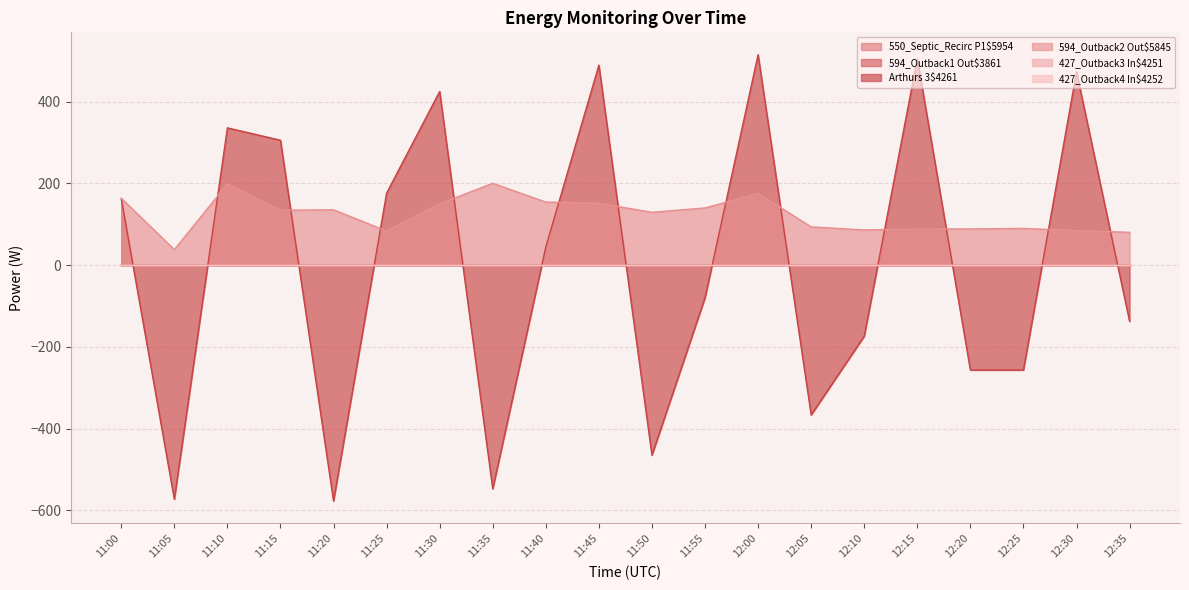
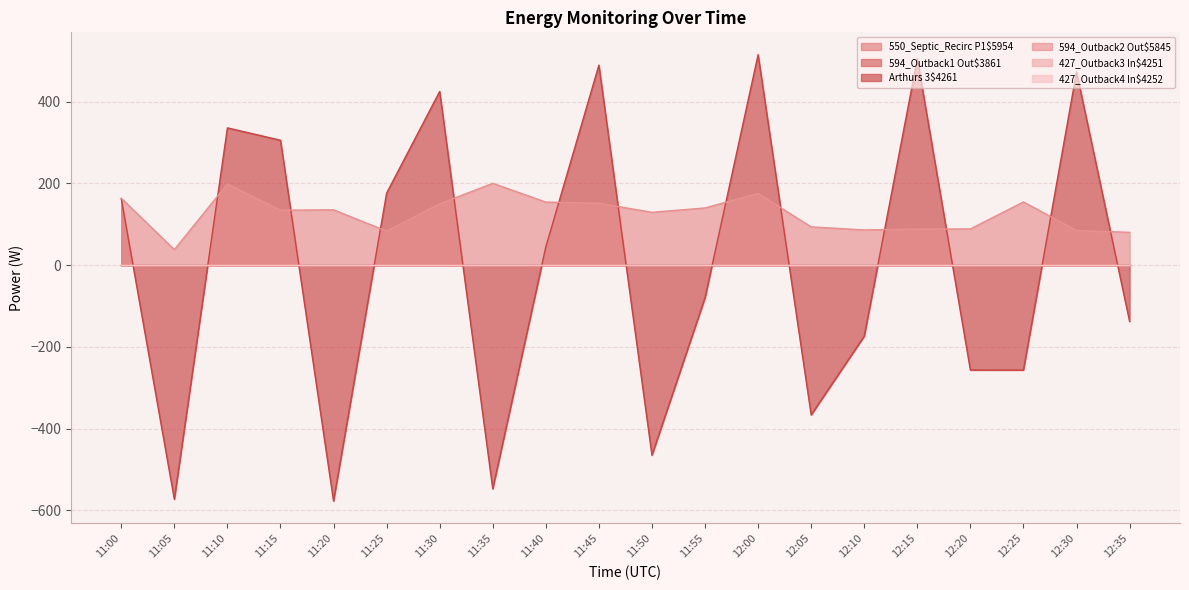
  {
    "427_Outback4 In$4252": {
      "11:00": 0,
      "11:10": 0,
      "11:15": 0,
      "11:25": 0,
      "11:30": 0,
      "11:40": 0,
      "11:45": 0,
      "12:00": 0,
      "12:15": 0,
      "12:30": 0
    },
    "594_Outback2 Out$5845": {
      "11:05": 40,
      "11:10": 200,
      "11:15": 130,
      "11:20": 140,
      "11:25": 80,
      "11:30": 150,
      "11:35": 200,
      "11:40": 150,
      "11:45": 150,
      "11:50": 130,
      "11:55": 140,
      "12:00": 180,
      "12:05": 90,
      "12:10": 90,
      "12:15": 90,
      "12:20": 90,
-     "12:25": 90,
+     "12:25": 150,
      "12:30": 80,
      "12:35": 80
    }
  }
